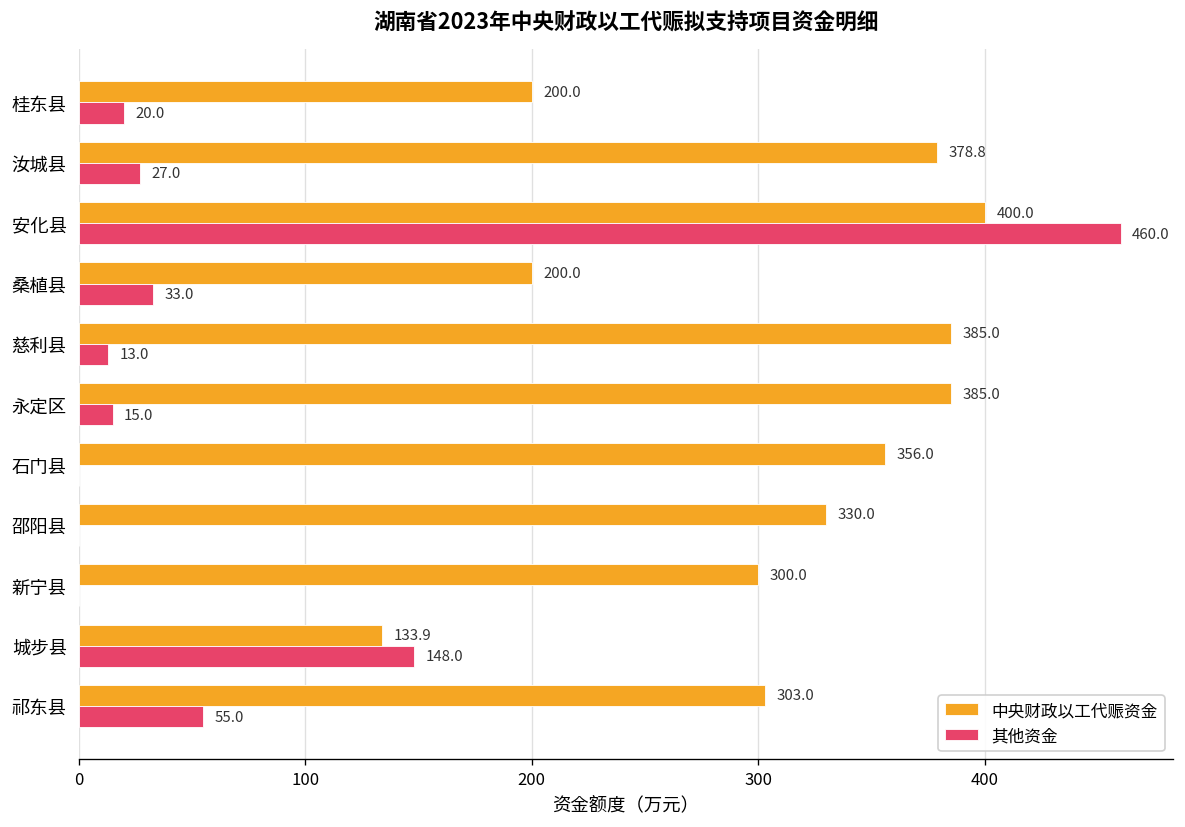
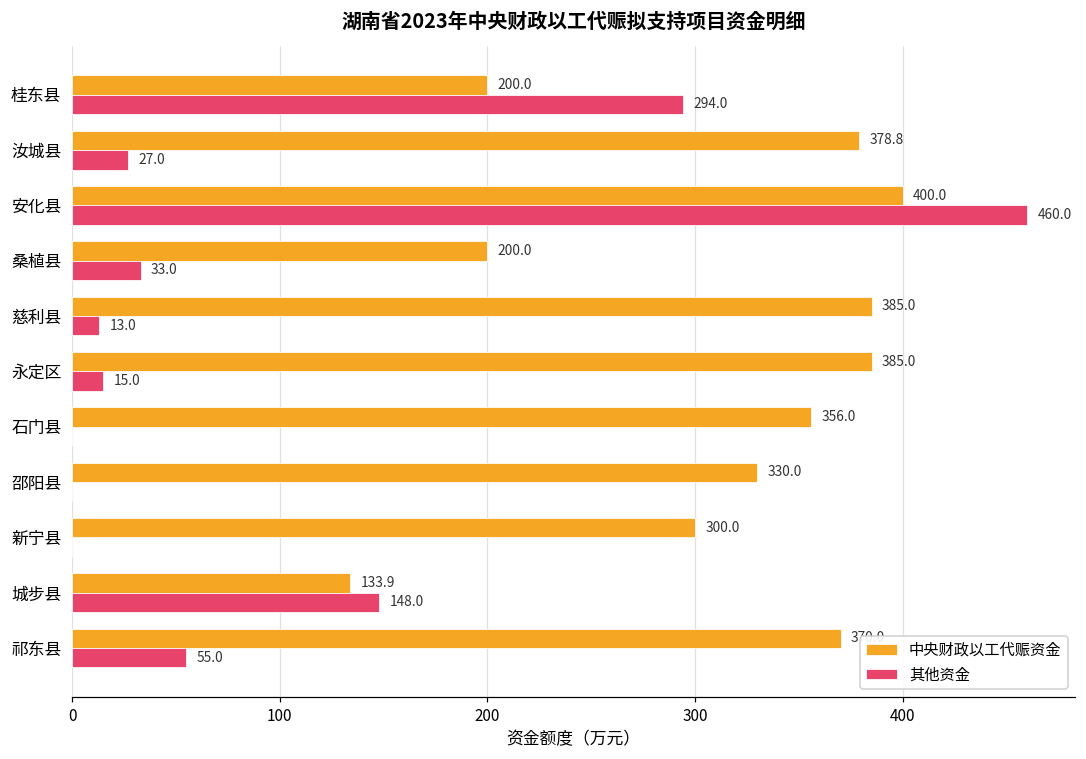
  {
    "中央财政以工代赈资金": {
-     "祁东县": 303
+     "祁东县": 370
    },
    "其他资金": {
-     "桂东县": 20.0,
+     "桂东县": 294.0,
      "汝城县": 27.0,
      "安化县": 460.0,
      "桑植县": 33.0,
      "慈利县": 13.0,
      "永定区": 15.0,
      "城步县": 148.0,
      "祁东县": 55.0
    }
  }
